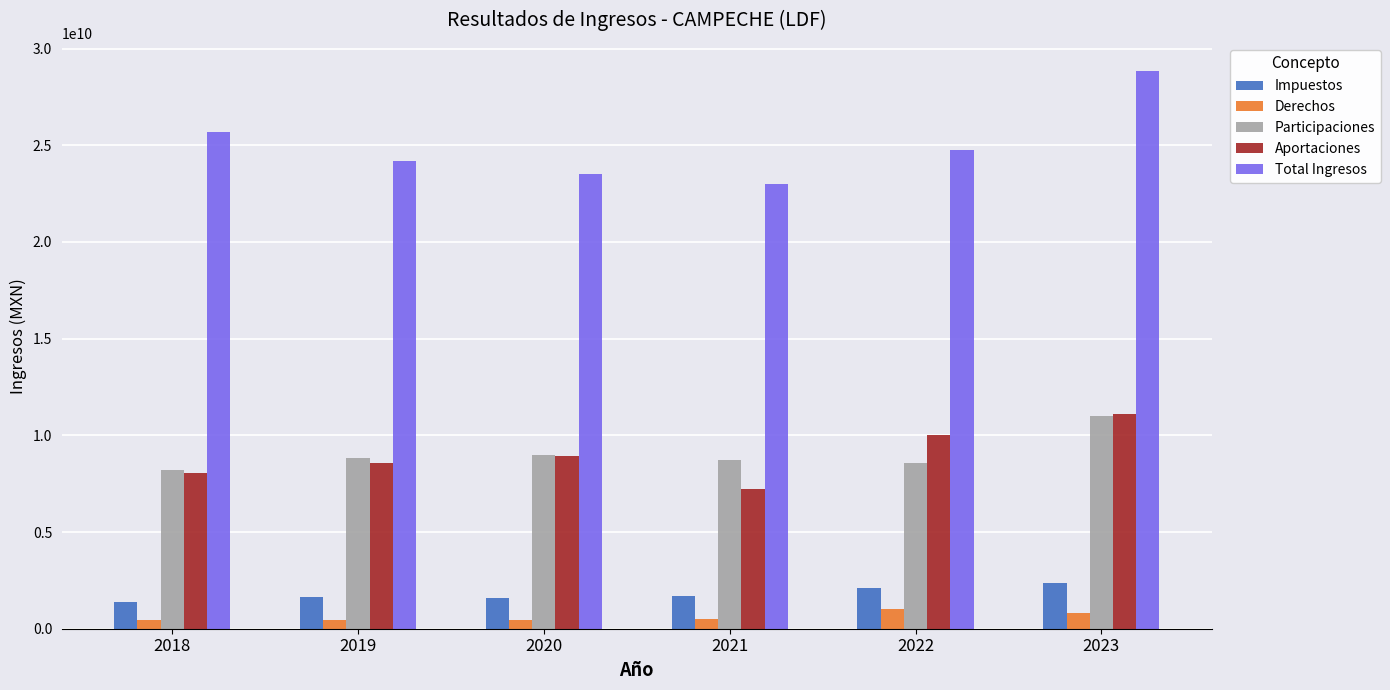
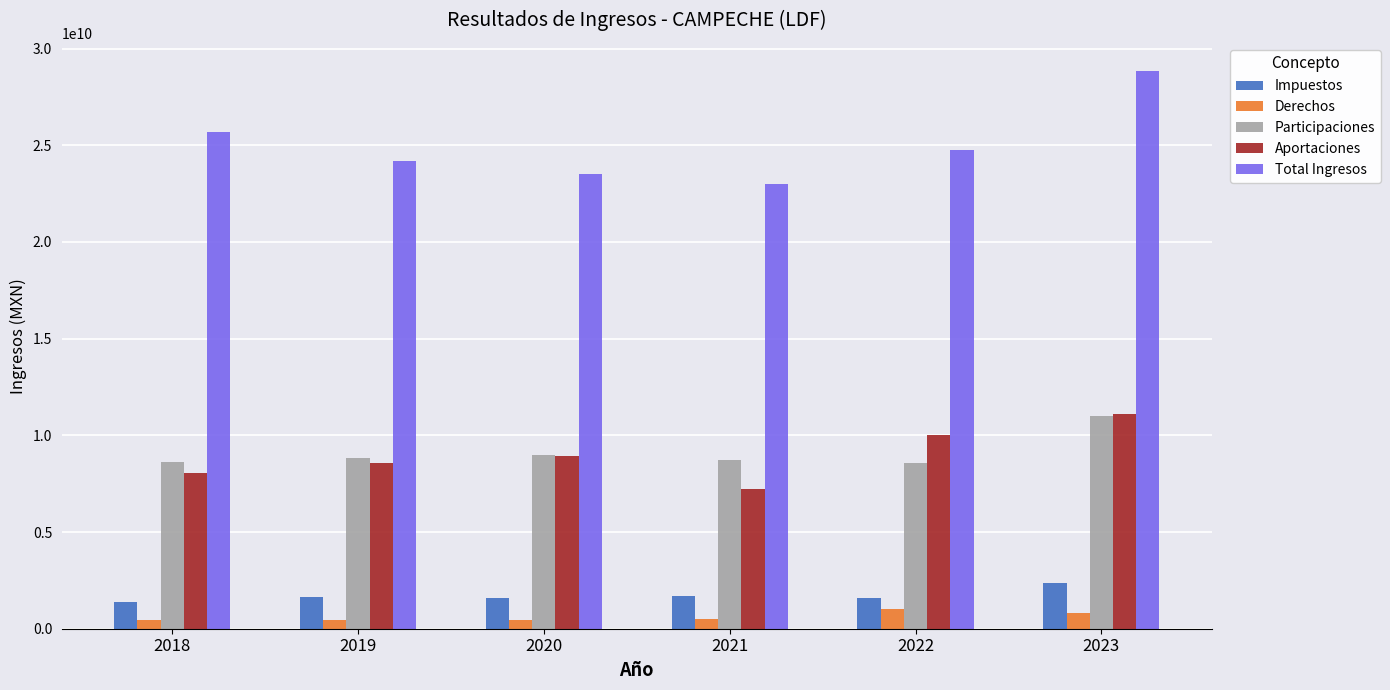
  {
    "Impuestos": {
      "2018": 1400000000,
      "2019": 1700000000,
      "2020": 1600000000,
      "2021": 1700000000,
-     "2022": 2100000000,
+     "2022": 1600000000,
      "2023": 2300000000
    },
    "Derechos": {
      "2018": 400000000,
      "2019": 400000000,
      "2020": 400000000,
      "2021": 500000000,
      "2022": 1000000000,
      "2023": 800000000
    },
    "Participaciones": {
-     "2018": 8200000000,
+     "2018": 8600000000,
      "2019": 8800000000,
      "2020": 9000000000,
      "2021": 8700000000,
      "2022": 8600000000,
      "2023": 11000000000
    },
    "Aportaciones": {
      "2018": 8000000000,
      "2019": 8500000000,
      "2020": 8900000000,
      "2021": 7200000000,
      "2022": 10000000000,
      "2023": 11100000000
    },
    "Total Ingresos": {
      "2018": 25700000000,
      "2019": 24200000000,
      "2020": 23500000000,
      "2021": 23000000000,
      "2022": 24800000000,
      "2023": 28900000000
    }
  }
